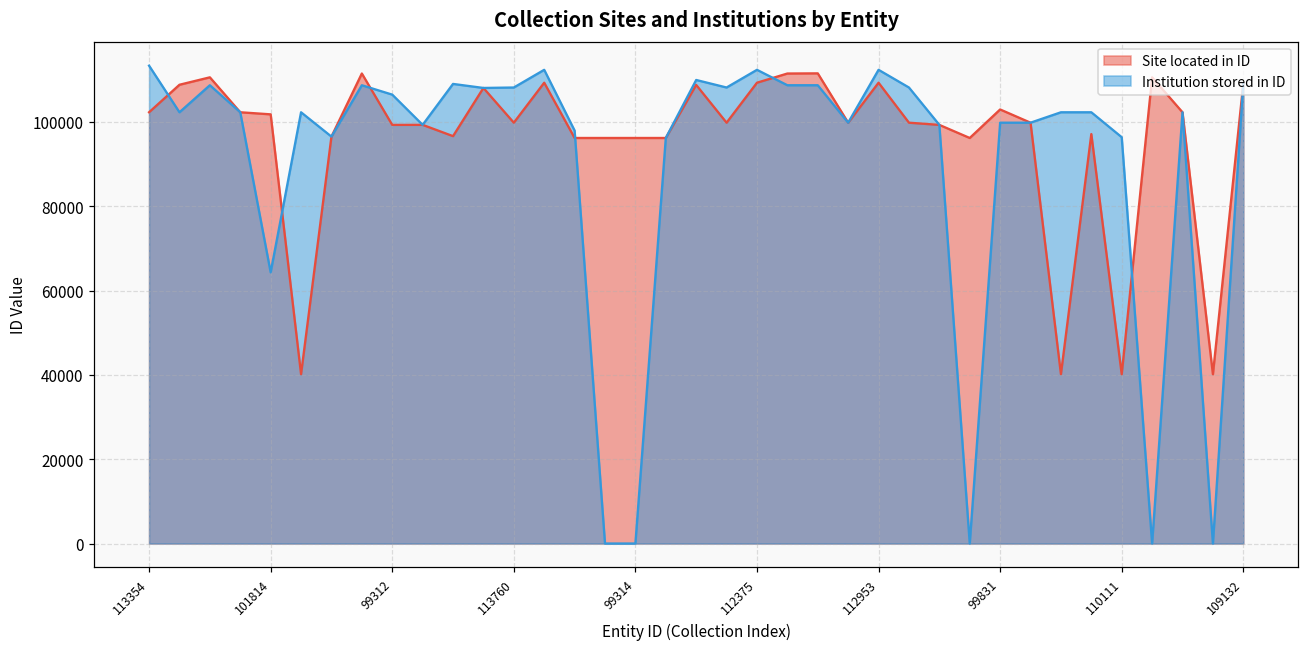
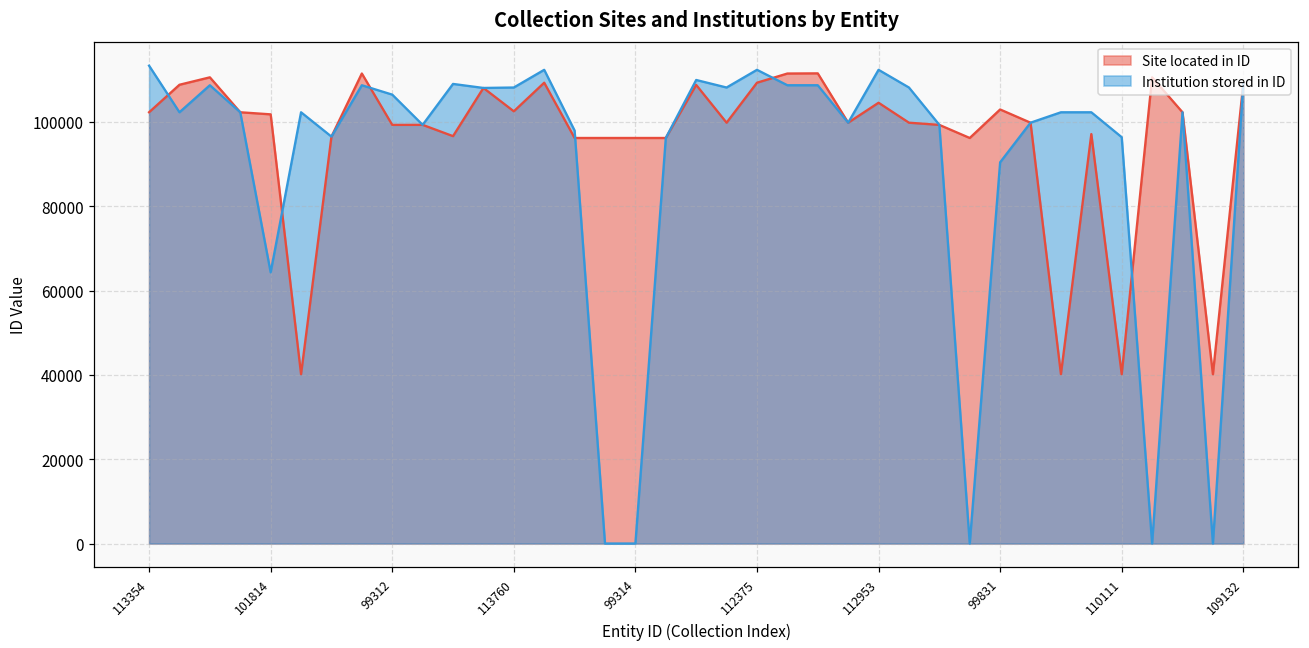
  {
    "Site located in ID": {
      "113354": 102000,
      "101814": 102000,
      "99312": 99000,
-     "113760": 100000,
+     "113760": 103000,
      "99314": 96000,
      "112375": 109000,
-     "112953": 109000,
+     "112953": 105000,
      "99831": 103000,
      "110111": 40000
    },
    "Institution stored in ID": {
      "113354": 113000,
      "101814": 64000,
      "99312": 106000,
      "113760": 108000,
      "99314": 0,
      "112375": 112000,
      "112953": 112000,
-     "99831": 100000,
+     "99831": 90000,
      "110111": 96000
    }
  }
